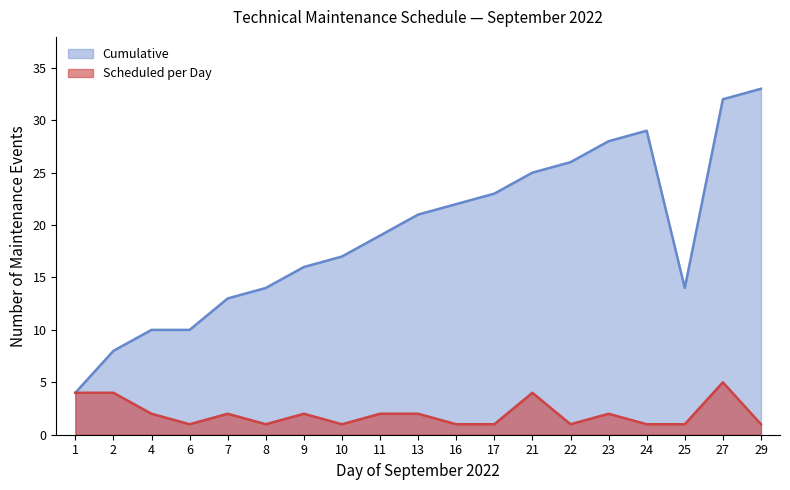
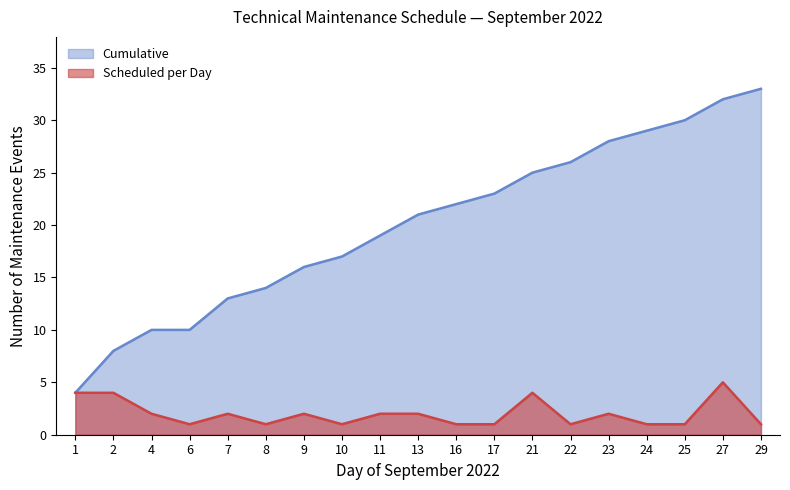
  {
    "Cumulative": {
      "2": 8,
      "4": 10,
      "6": 10,
      "7": 13,
      "8": 14,
      "9": 16,
      "10": 17,
      "11": 19,
      "13": 21,
      "16": 22,
      "17": 23,
      "21": 25,
      "22": 26,
      "23": 28,
      "24": 29,
-     "25": 14,
+     "25": 30,
      "27": 32,
      "29": 33
    },
    "Scheduled per Day": {
      "2": 4,
      "4": 2,
      "6": 1,
      "7": 2,
      "8": 1,
      "9": 2,
      "10": 1,
      "11": 2,
      "13": 2,
      "16": 1,
      "17": 1,
      "21": 4,
      "22": 1,
      "23": 2,
      "24": 1,
      "25": 1,
      "27": 5,
      "29": 1
    }
  }
